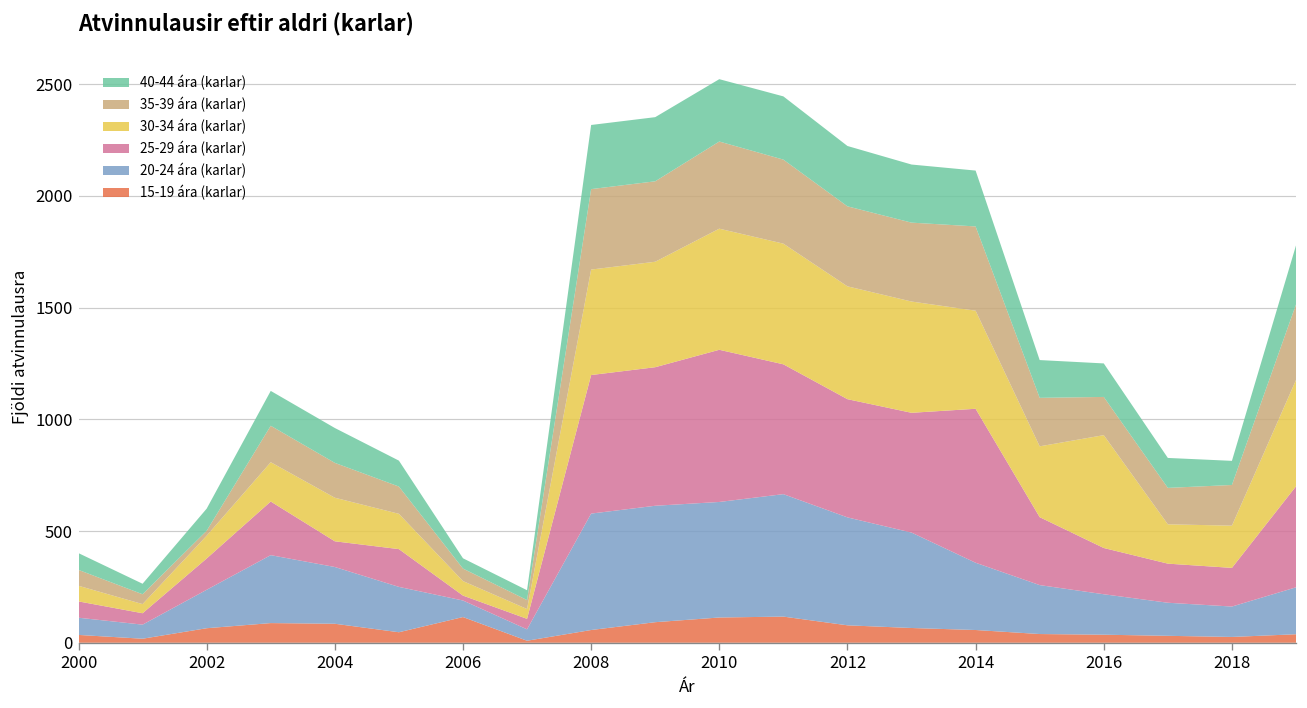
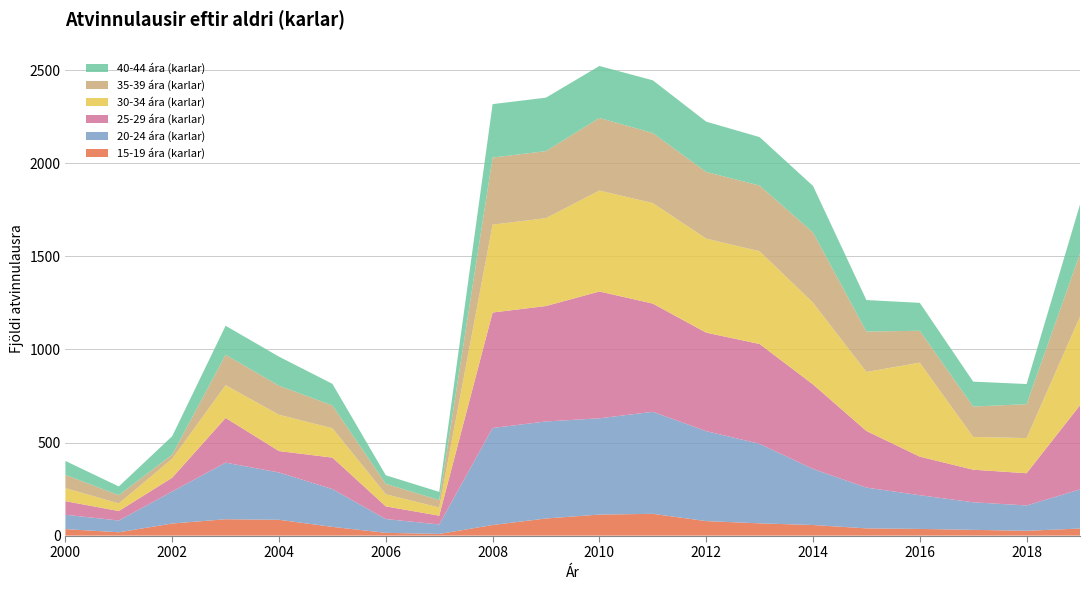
  {
    "15-19 ára (karlar)": {
      "2000": 40,
      "2002": 70,
      "2004": 90,
-     "2006": 120,
+     "2006": 20,
      "2008": 60,
      "2010": 110,
      "2012": 80,
      "2014": 60,
      "2016": 40,
      "2018": 30
    },
    "25-29 ára (karlar)": {
      "2000": 70,
-     "2002": 140,
+     "2002": 70,
      "2004": 120,
-     "2006": 20,
+     "2006": 70,
      "2008": 620,
      "2010": 680,
      "2012": 530,
-     "2014": 690,
+     "2014": 450,
      "2016": 210,
      "2018": 170
    },
    "30-34 ára (karlar)": {
      "2000": 70,
      "2002": 100,
      "2004": 200,
      "2006": 70,
      "2008": 470,
      "2010": 540,
      "2012": 510,
      "2014": 440,
      "2016": 510,
      "2018": 190
    },
    "35-39 ára (karlar)": {
      "2000": 70,
      "2002": 20,
      "2004": 160,
      "2006": 60,
      "2008": 360,
      "2010": 390,
      "2012": 360,
      "2014": 380,
      "2016": 170,
      "2018": 180
    }
  }
